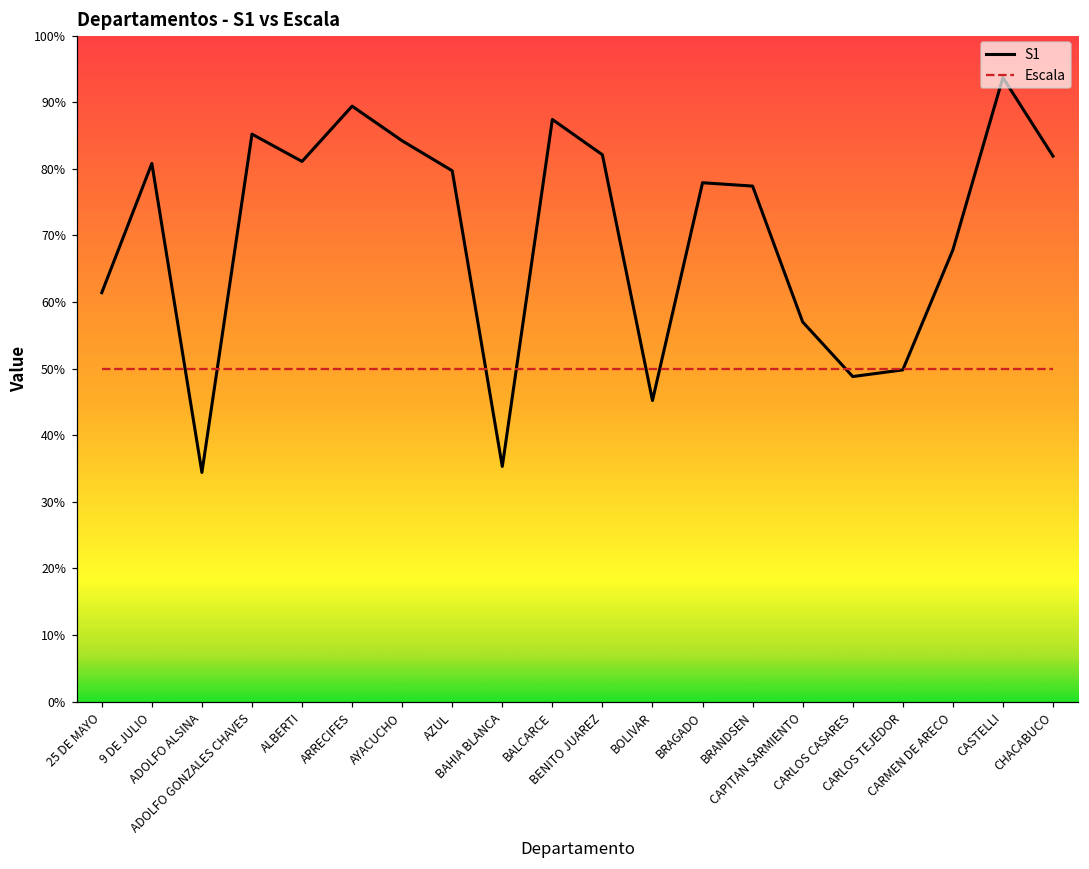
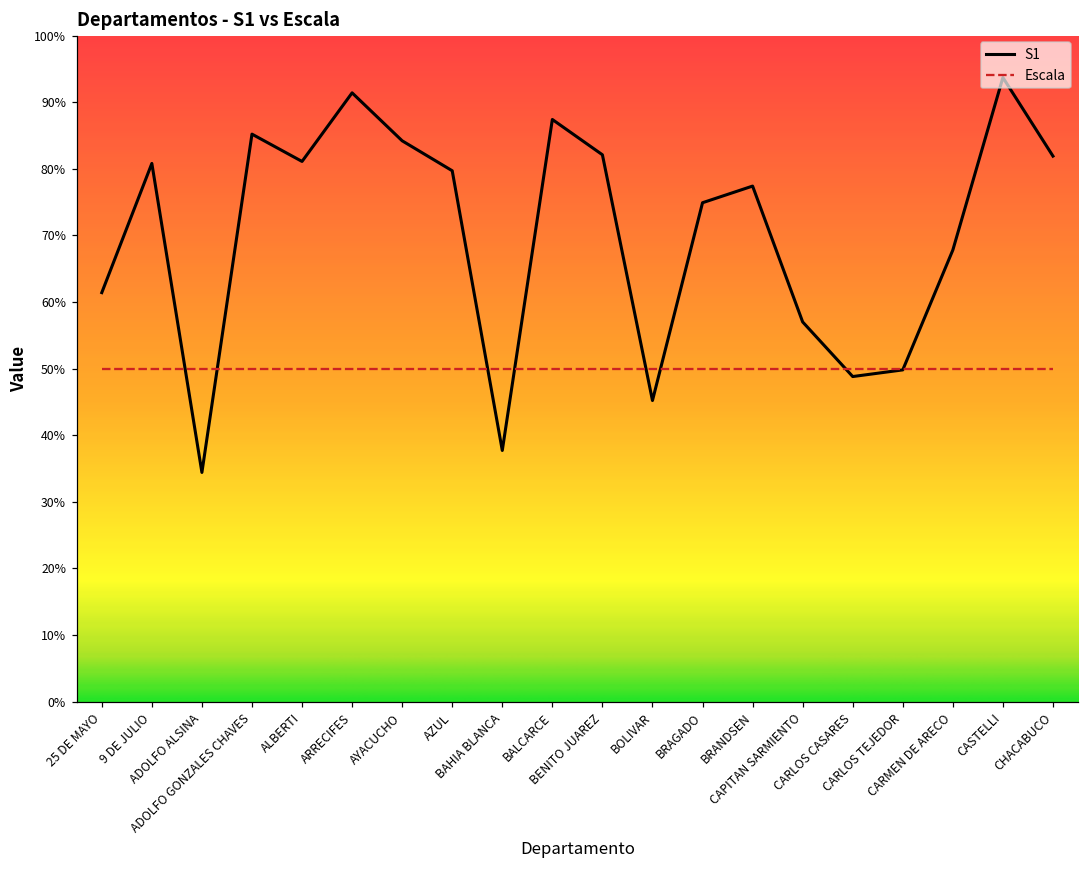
  {
    "S1": {
      "25 DE MAYO": "61%",
      "9 DE JULIO": "81%",
      "ADOLFO ALSINA": "34%",
      "ADOLFO GONZALES CHAVES": "85%",
      "ALBERTI": "81%",
-     "ARRECIFES": "89%",
+     "ARRECIFES": "91%",
      "AYACUCHO": "84%",
      "AZUL": "80%",
-     "BAHIA BLANCA": "35%",
+     "BAHIA BLANCA": "38%",
      "BALCARCE": "87%",
      "BENITO JUAREZ": "82%",
      "BOLIVAR": "45%",
-     "BRAGADO": "78%",
+     "BRAGADO": "75%",
      "BRANDSEN": "77%",
      "CAPITAN SARMIENTO": "57%",
      "CARLOS CASARES": "49%",
      "CARMEN DE ARECO": "68%",
      "CHACABUCO": "82%"
    },
    "Escala": {
      "25 DE MAYO": "50%",
      "9 DE JULIO": "50%",
      "ADOLFO ALSINA": "50%",
      "ADOLFO GONZALES CHAVES": "50%",
      "ALBERTI": "50%",
      "ARRECIFES": "50%",
      "AYACUCHO": "50%",
      "AZUL": "50%",
      "BAHIA BLANCA": "50%",
      "BALCARCE": "50%",
      "BENITO JUAREZ": "50%",
      "BOLIVAR": "50%",
      "BRAGADO": "50%",
      "BRANDSEN": "50%",
      "CAPITAN SARMIENTO": "50%",
      "CARLOS CASARES": "50%",
      "CARMEN DE ARECO": "50%",
      "CASTELLI": "50%",
      "CHACABUCO": "50%"
    }
  }
